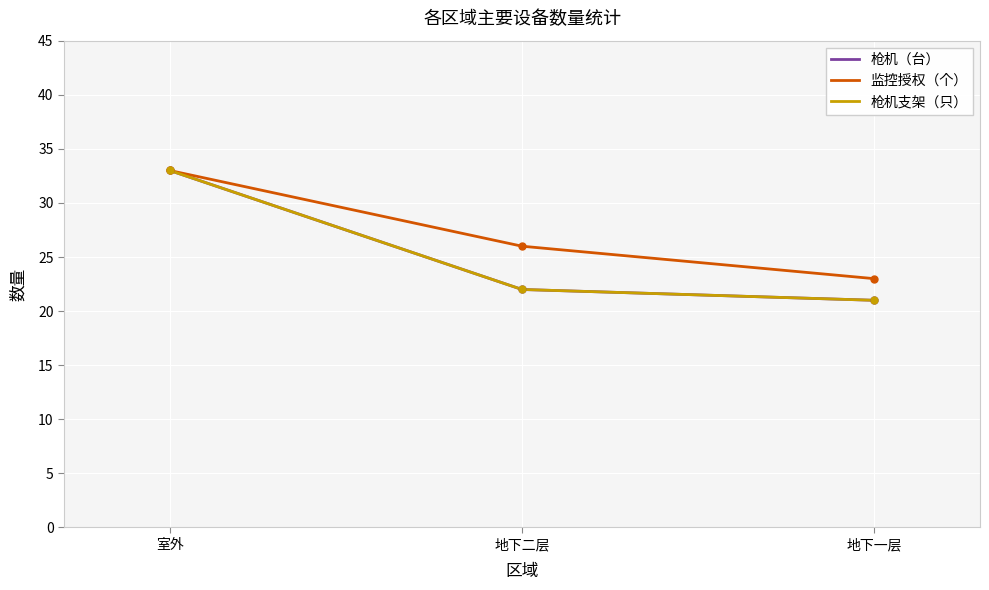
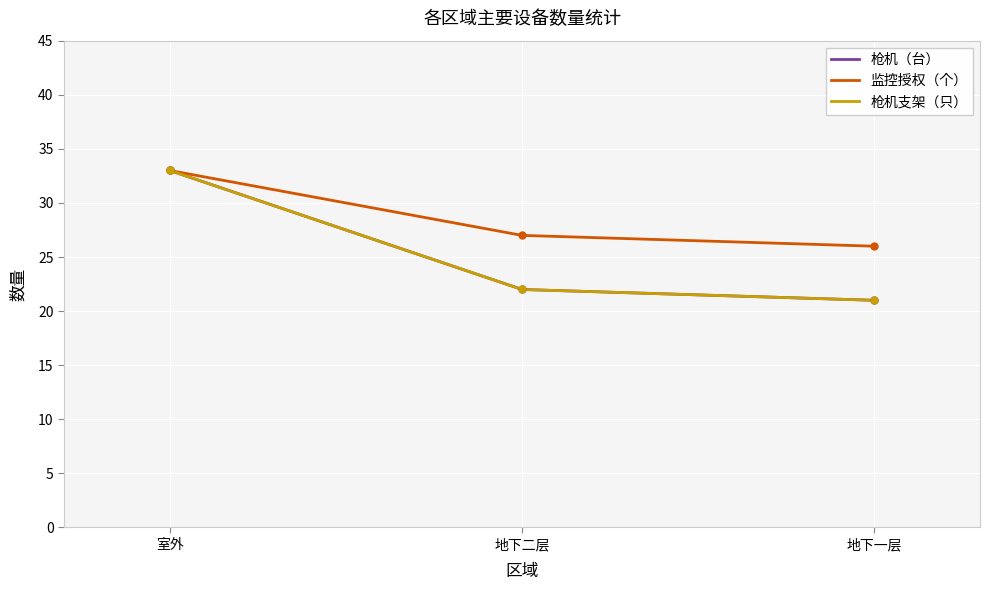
  {
    "枪机支架（只）": {
      "地下二层": 22,
      "地下一层": 21
    },
    "监控授权（个）": {
-     "地下二层": 26,
-     "地下一层": 23
+     "地下二层": 27,
+     "地下一层": 26
    }
  }
